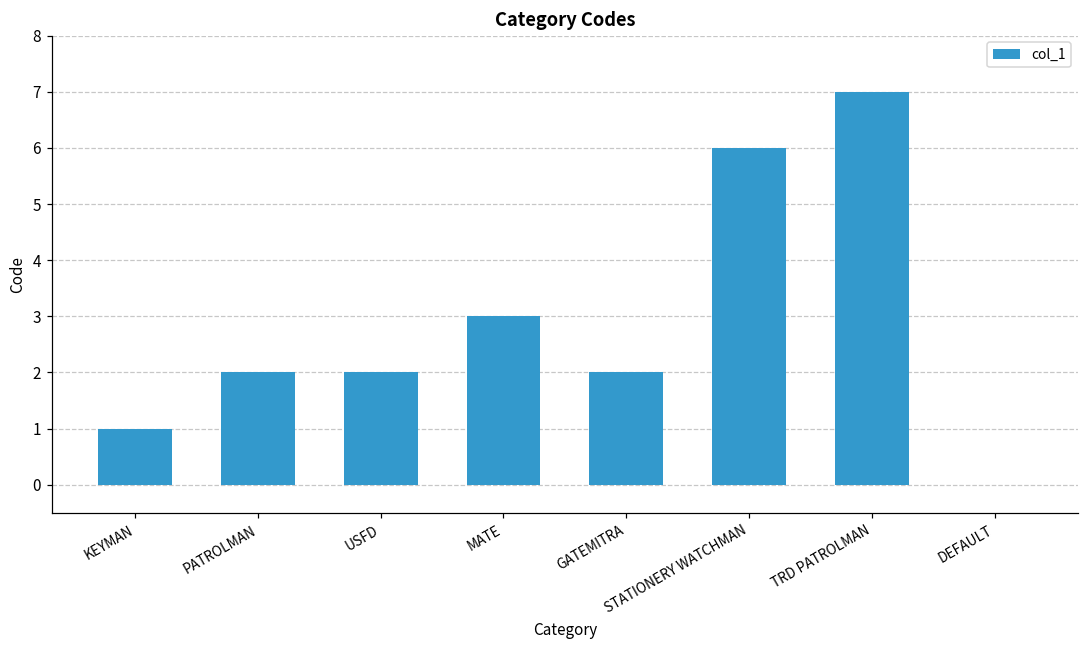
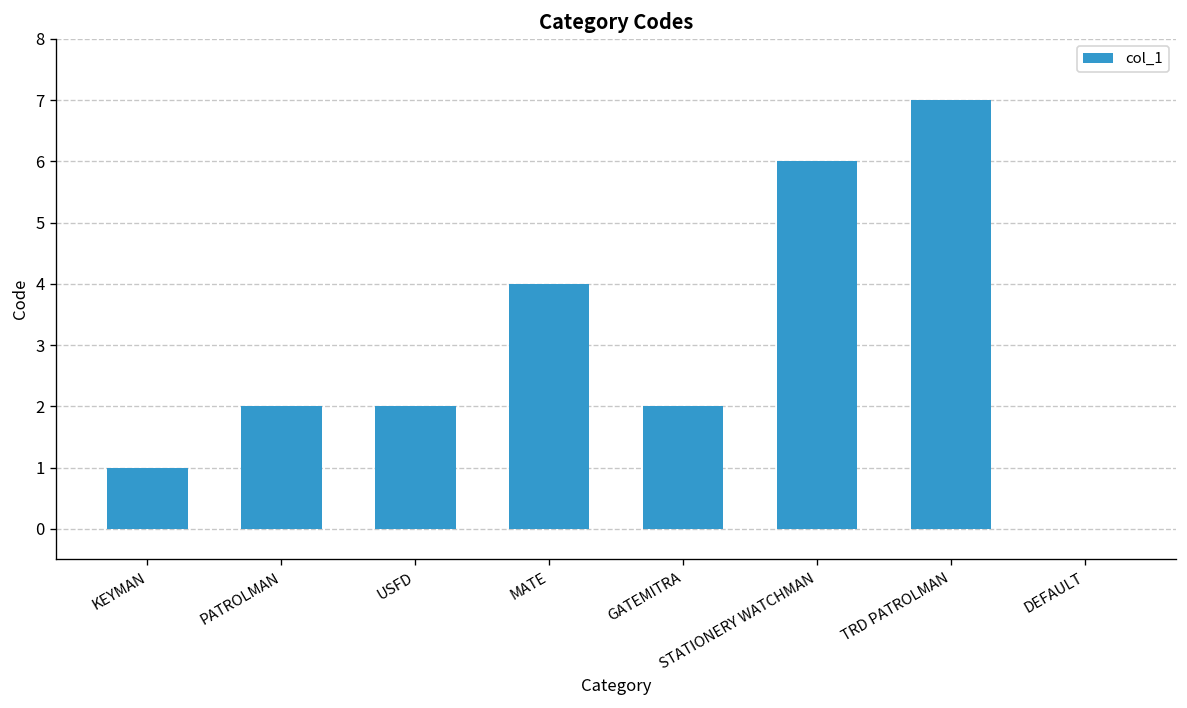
  {
    "KEYMAN": 1,
    "PATROLMAN": 2,
    "USFD": 2,
-   "MATE": 3,
+   "MATE": 4,
    "GATEMITRA": 2,
    "STATIONERY WATCHMAN": 6,
    "TRD PATROLMAN": 7,
    "DEFAULT": 0
  }
